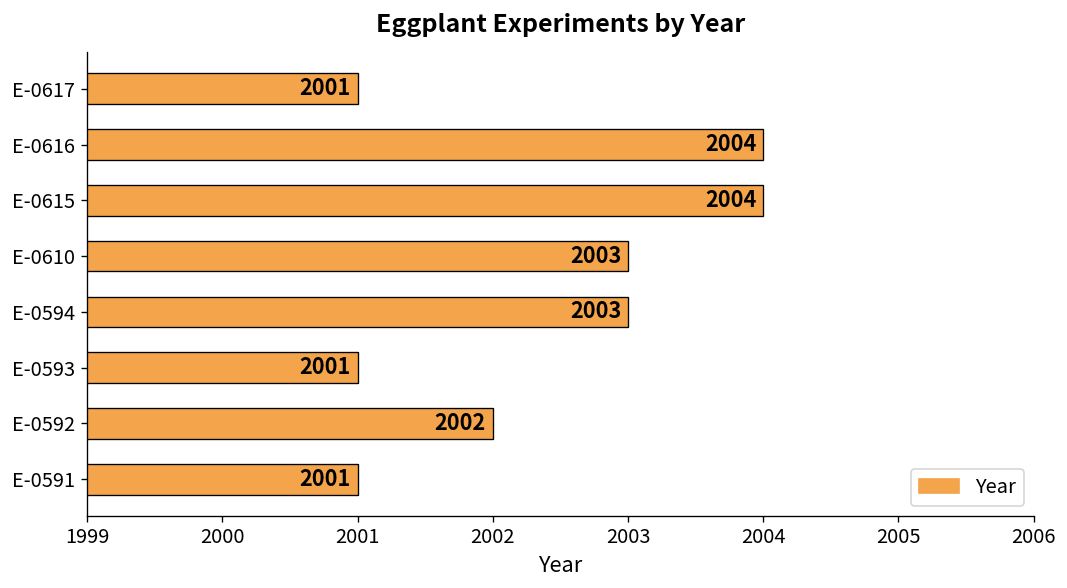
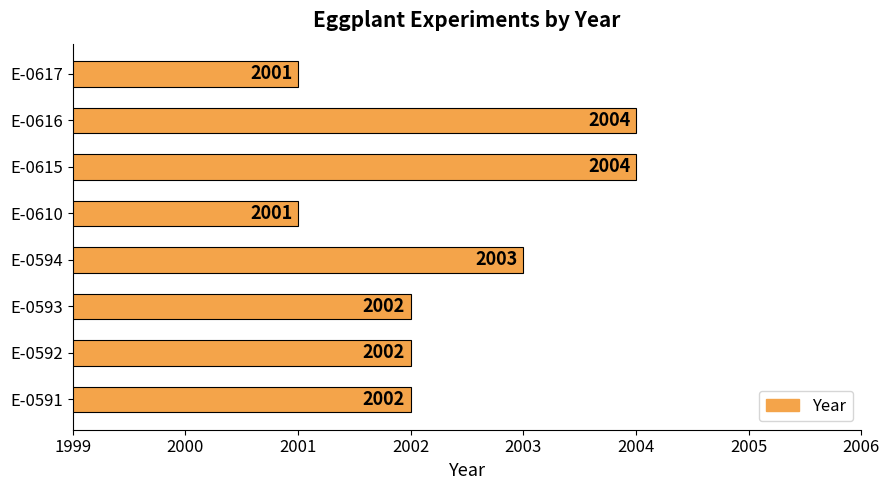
  {
    "E-0617": 2001,
    "E-0616": 2004,
    "E-0615": 2004,
-   "E-0610": 2003,
+   "E-0610": 2001,
    "E-0594": 2003,
-   "E-0593": 2001,
+   "E-0593": 2002,
    "E-0592": 2002,
-   "E-0591": 2001
+   "E-0591": 2002
  }
